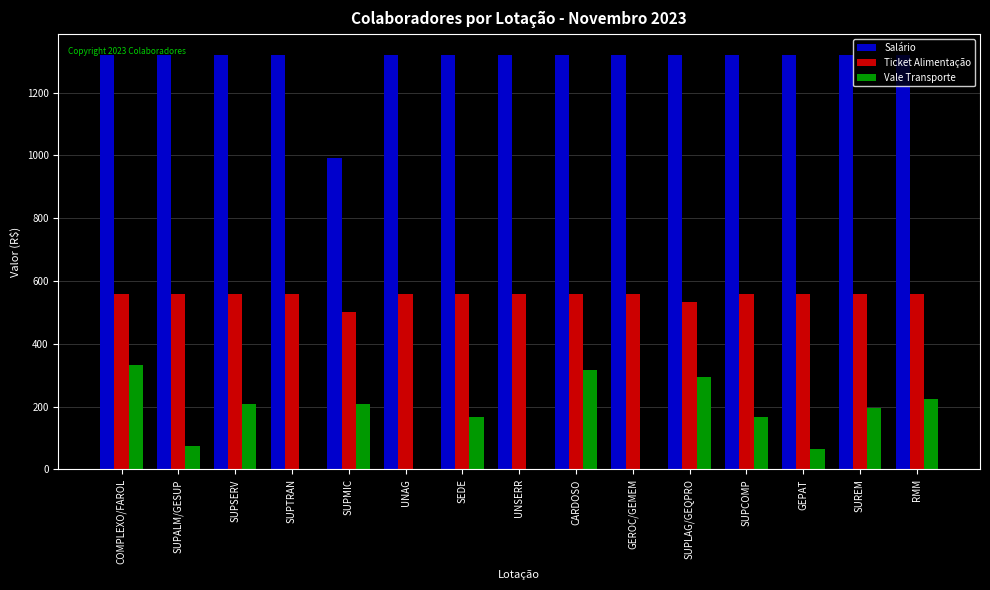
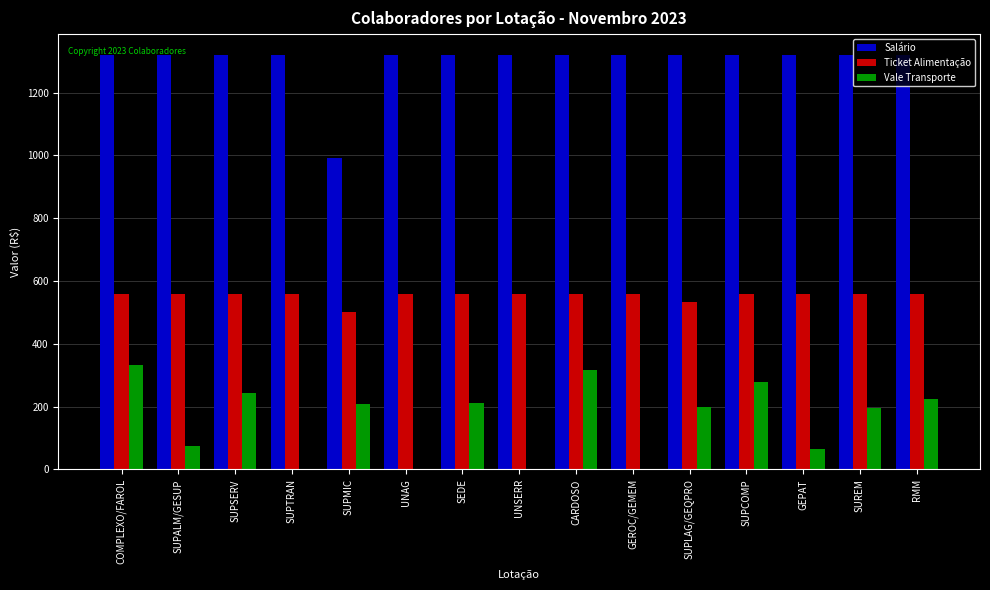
  {
    "Salário": {
      "SUPSERV": 1320,
      "SUPTRAN": 1320,
      "SUPMIC": 990,
      "UNAG": 1320,
      "SEDE": 1320,
      "UNSERR": 1320,
      "CARDOSO": 1320,
      "GEROC/GEMEM": 1320,
      "SUPLAG/GEQPRO": 1320,
      "SUPCOMP": 1320,
      "GEPAT": 1320,
      "SUREM": 1320
    },
    "Ticket Alimentação": {
      "COMPLEXO/FAROL": 560,
      "SUPALM/GESUP": 560,
      "SUPSERV": 560,
      "SUPTRAN": 560,
      "SUPMIC": 500,
      "UNAG": 560,
      "SEDE": 560,
      "UNSERR": 560,
      "CARDOSO": 560,
      "GEROC/GEMEM": 560,
      "SUPLAG/GEQPRO": 530,
      "SUPCOMP": 560,
      "GEPAT": 560,
      "SUREM": 560,
      "RMM": 560
    },
    "Vale Transporte": {
      "COMPLEXO/FAROL": 330,
      "SUPALM/GESUP": 80,
-     "SUPSERV": 210,
+     "SUPSERV": 240,
      "SUPTRAN": 0,
      "SUPMIC": 210,
      "UNAG": 0,
-     "SEDE": 170,
+     "SEDE": 210,
      "UNSERR": 0,
      "CARDOSO": 320,
      "GEROC/GEMEM": 0,
-     "SUPLAG/GEQPRO": 290,
-     "SUPCOMP": 170,
+     "SUPLAG/GEQPRO": 200,
+     "SUPCOMP": 280,
      "GEPAT": 70,
      "SUREM": 200,
      "RMM": 220
    }
  }
